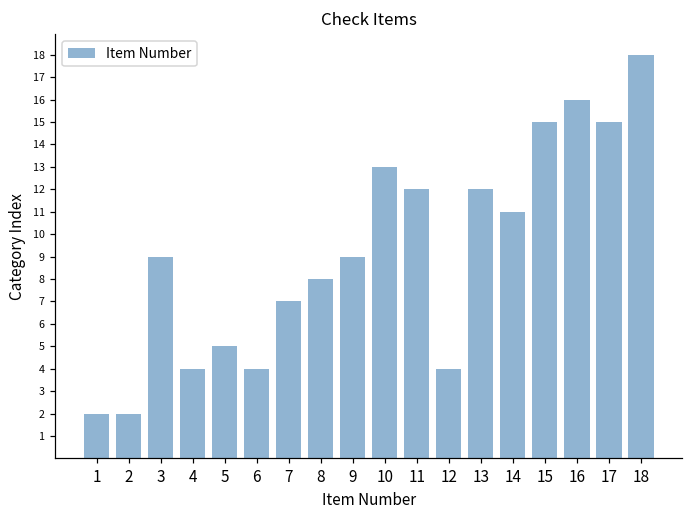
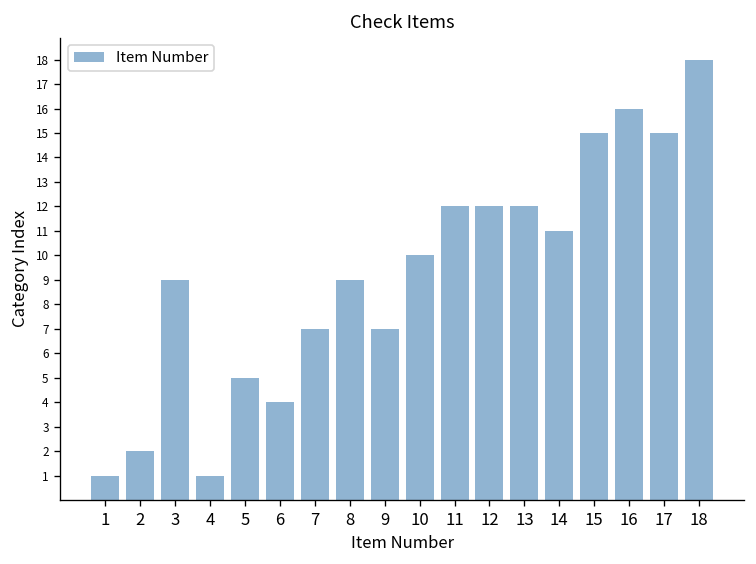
  {
-   "1": 2,
+   "1": 1,
    "2": 2,
    "3": 9,
-   "4": 4,
+   "4": 1,
    "5": 5,
    "6": 4,
    "7": 7,
-   "8": 8,
-   "9": 9,
-   "10": 13,
+   "8": 9,
+   "9": 7,
+   "10": 10,
    "11": 12,
-   "12": 4,
+   "12": 12,
    "13": 12,
    "14": 11,
    "15": 15,
    "16": 16,
    "17": 15,
    "18": 18
  }
